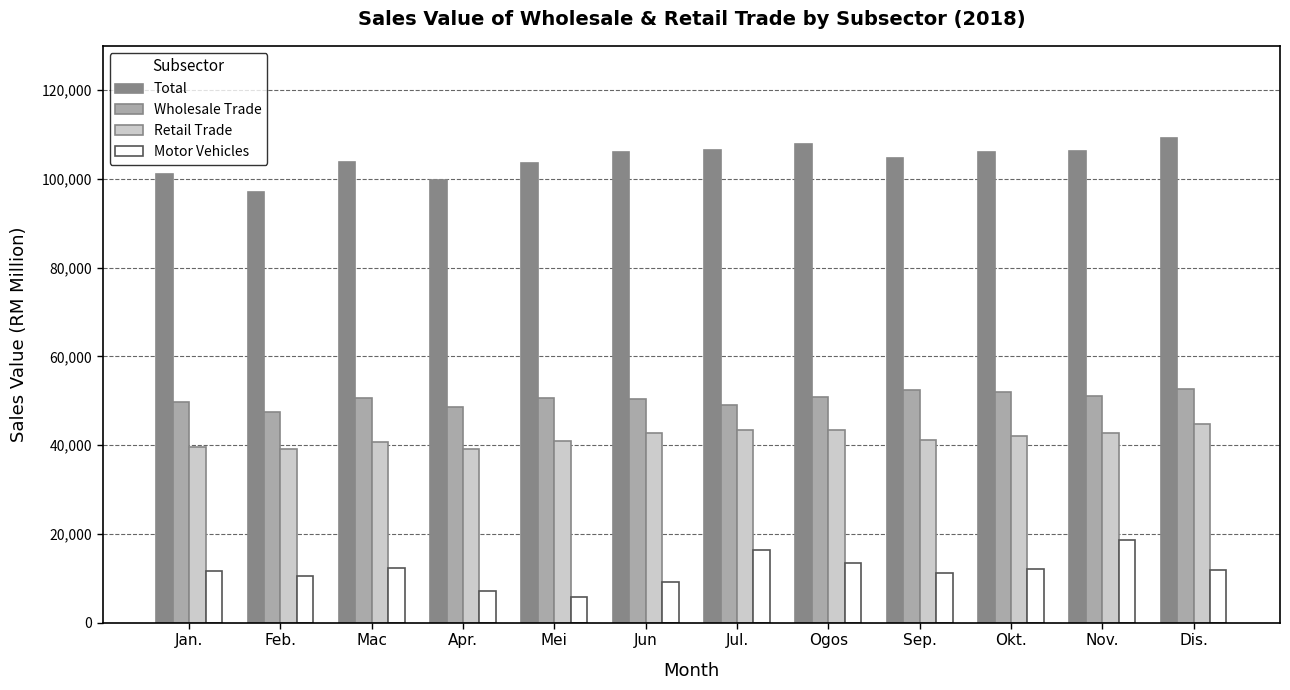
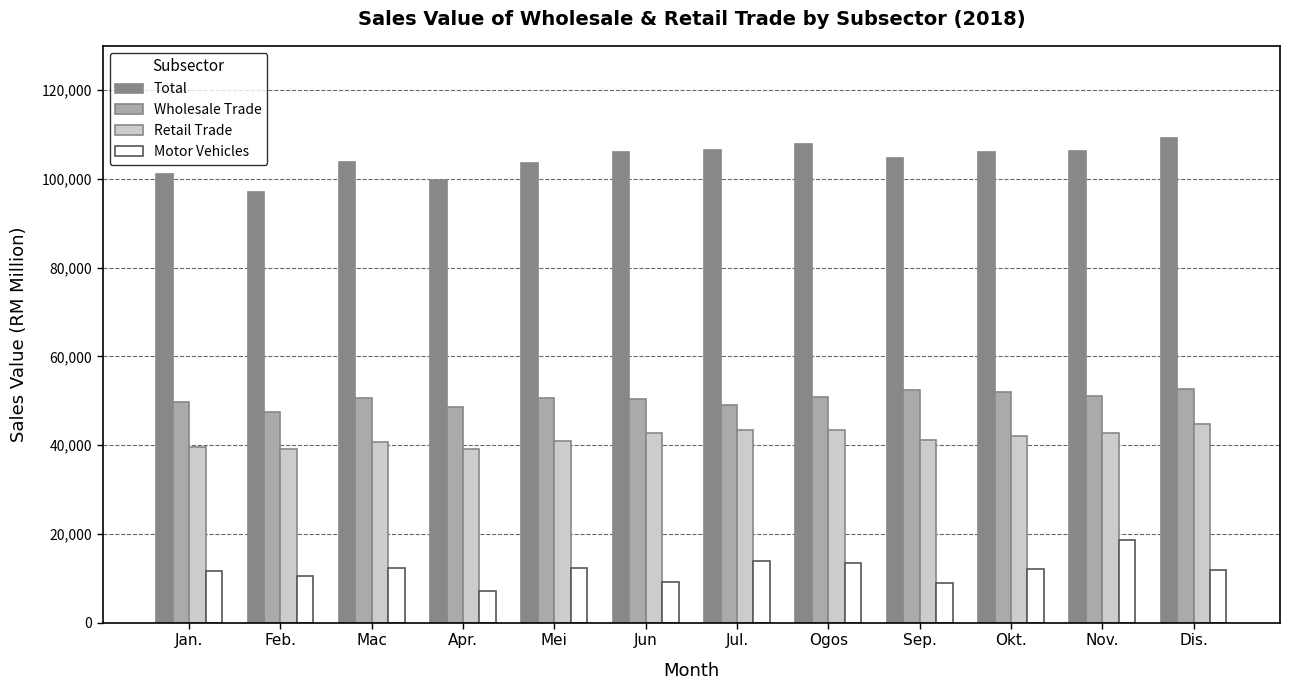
  {
    "Motor Vehicles": {
      "Jan.": "12,000",
      "Feb.": "11,000",
      "Mac": "12,000",
      "Apr.": "7,000",
-     "Mei": "6,000",
+     "Mei": "12,000",
      "Jun": "9,000",
-     "Jul.": "16,000",
+     "Jul.": "14,000",
      "Ogos": "13,000",
-     "Sep.": "11,000",
+     "Sep.": "9,000",
      "Okt.": "12,000",
      "Nov.": "19,000",
      "Dis.": "12,000"
    }
  }
